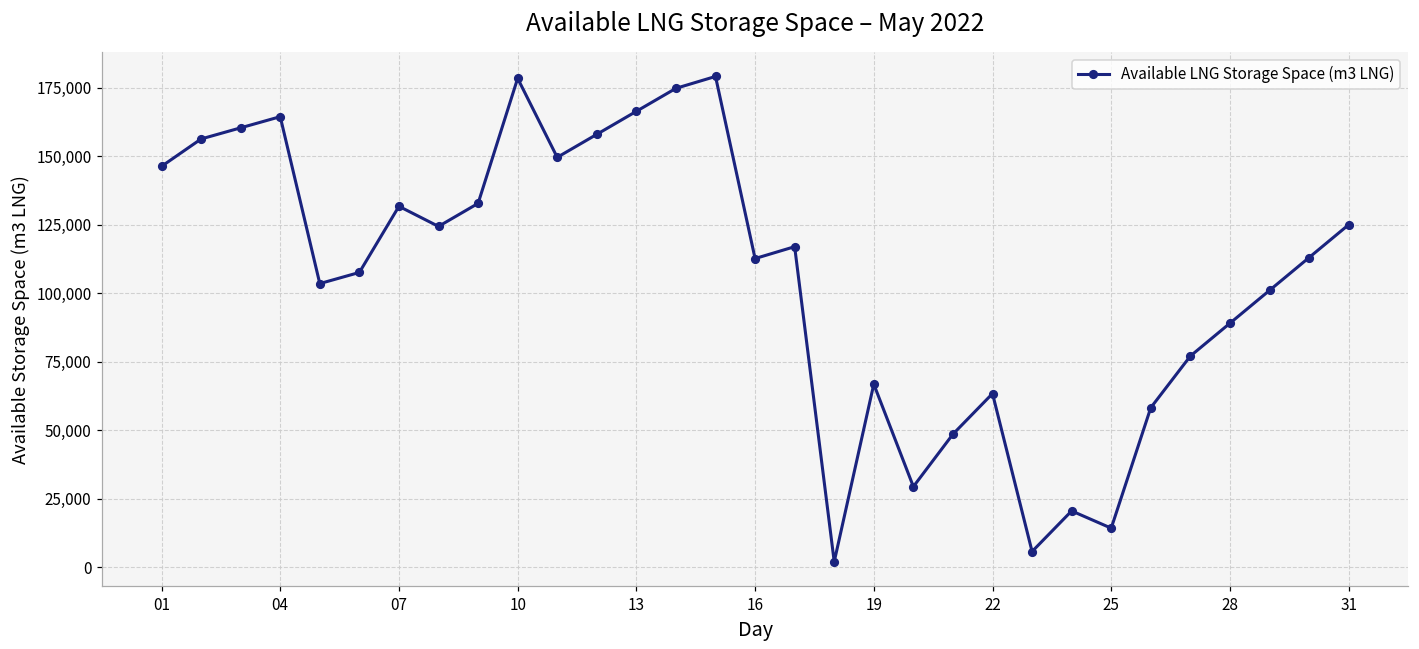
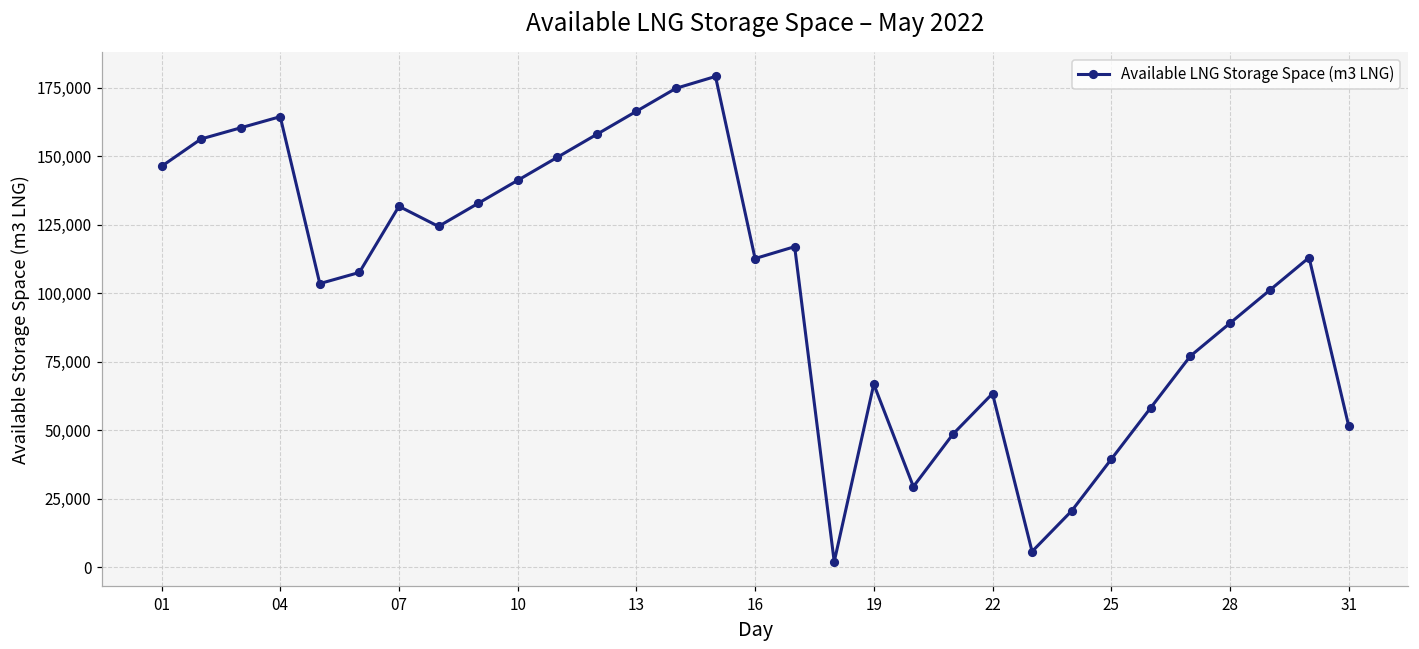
  {
    "01": "146,000",
    "04": "164,000",
    "07": "132,000",
-   "10": "178,000",
+   "10": "141,000",
    "13": "166,000",
    "16": "113,000",
    "19": "67,000",
    "22": "63,000",
-   "25": "14,000",
+   "25": "39,000",
    "28": "89,000",
-   "31": "125,000"
+   "31": "52,000"
  }
